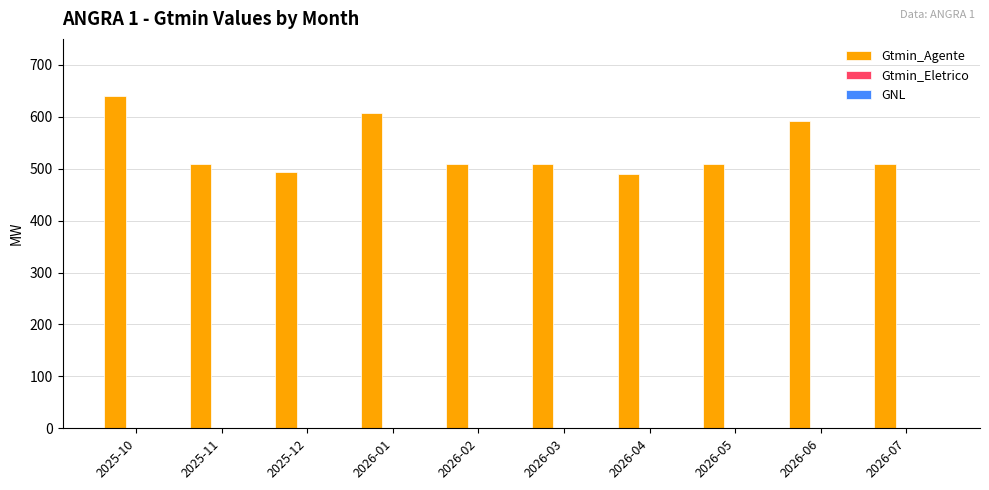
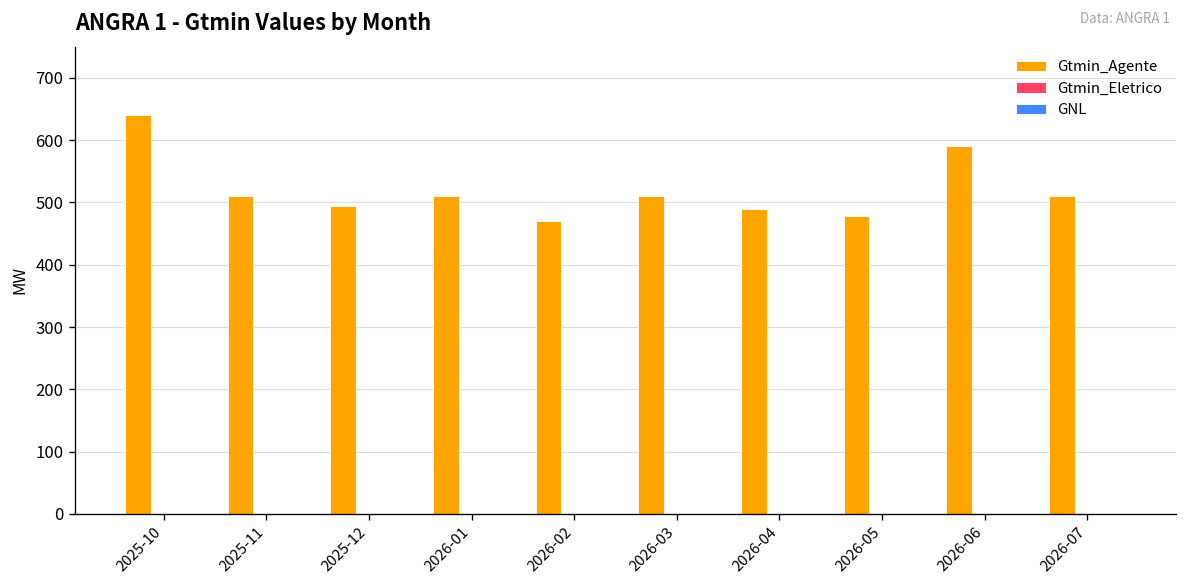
  {
    "Gtmin_Agente": {
      "2025-10": 640,
      "2025-11": 510,
      "2025-12": 490,
-     "2026-01": 610,
-     "2026-02": 510,
+     "2026-01": 510,
+     "2026-02": 470,
      "2026-03": 510,
      "2026-04": 490,
-     "2026-05": 510,
+     "2026-05": 480,
      "2026-06": 590,
      "2026-07": 510
    },
    "Gtmin_Eletrico": {
      "2025-10": 0,
      "2025-11": 0,
      "2025-12": 0,
      "2026-01": 0,
      "2026-02": 0,
      "2026-03": 0,
      "2026-04": 0,
      "2026-05": 0,
      "2026-06": 0,
      "2026-07": 0
    },
    "GNL": {
      "2025-10": 0,
      "2025-11": 0,
      "2025-12": 0,
      "2026-01": 0,
      "2026-02": 0,
      "2026-03": 0,
      "2026-04": 0,
      "2026-05": 0,
      "2026-06": 0,
      "2026-07": 0
    }
  }
